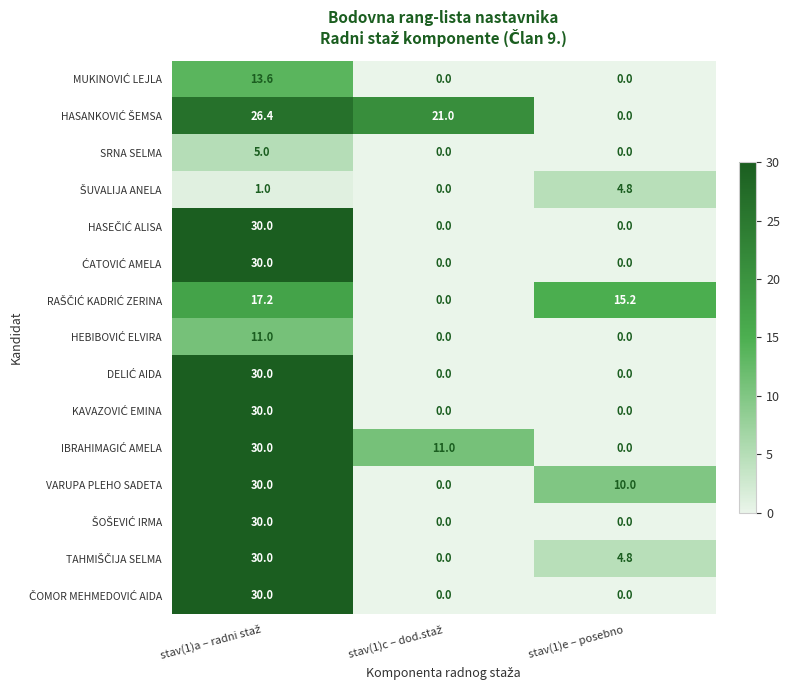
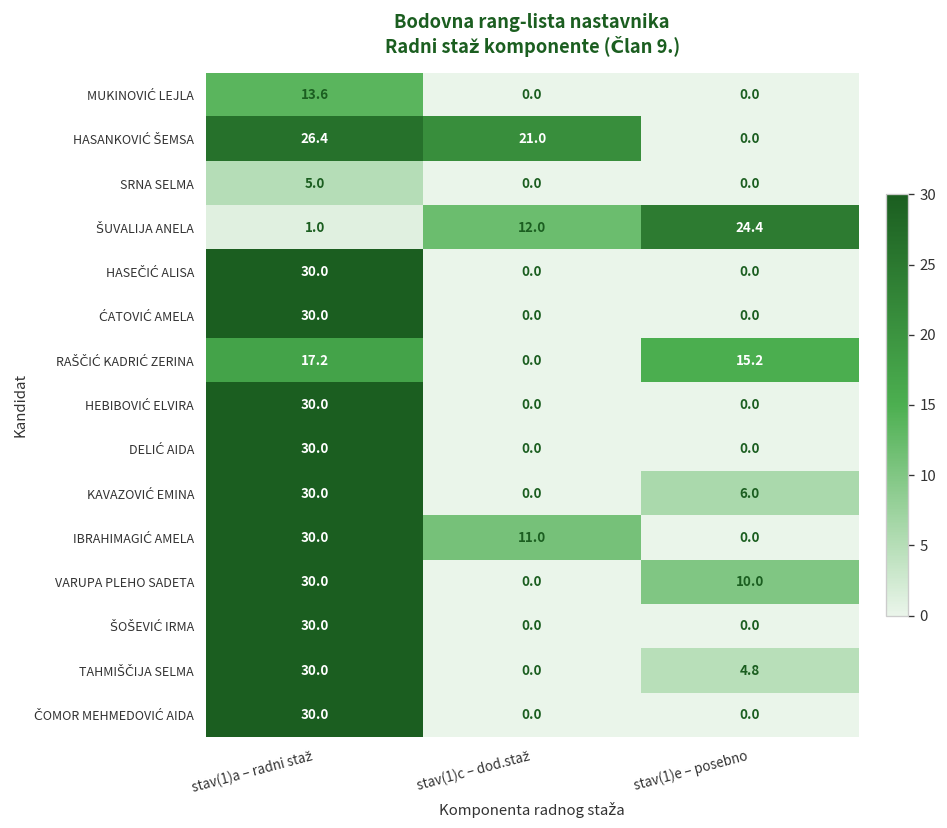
  {
    "MUKINOVIĆ LEJLA": {
      "stav(1)a – radni staž": 13.6,
      "stav(1)c – dod.staž": 0.0,
      "stav(1)e – posebno": 0.0
    },
    "HASANKOVIĆ ŠEMSA": {
      "stav(1)a – radni staž": 26.4,
      "stav(1)c – dod.staž": 21.0,
      "stav(1)e – posebno": 0.0
    },
    "SRNA SELMA": {
      "stav(1)a – radni staž": 5.0,
      "stav(1)c – dod.staž": 0.0,
      "stav(1)e – posebno": 0.0
    },
    "ŠUVALIJA ANELA": {
      "stav(1)a – radni staž": 1.0,
-     "stav(1)c – dod.staž": 0.0,
-     "stav(1)e – posebno": 4.8
+     "stav(1)c – dod.staž": 12.0,
+     "stav(1)e – posebno": 24.4
    },
    "HASEČIĆ ALISA": {
      "stav(1)a – radni staž": 30.0,
      "stav(1)c – dod.staž": 0.0,
      "stav(1)e – posebno": 0.0
    },
    "ĆATOVIĆ AMELA": {
      "stav(1)a – radni staž": 30.0,
      "stav(1)c – dod.staž": 0.0,
      "stav(1)e – posebno": 0.0
    },
    "RAŠČIĆ KADRIĆ ZERINA": {
      "stav(1)a – radni staž": 17.2,
      "stav(1)c – dod.staž": 0.0,
      "stav(1)e – posebno": 15.2
    },
    "HEBIBOVIĆ ELVIRA": {
-     "stav(1)a – radni staž": 11.0,
+     "stav(1)a – radni staž": 30.0,
      "stav(1)c – dod.staž": 0.0,
      "stav(1)e – posebno": 0.0
    },
    "DELIĆ AIDA": {
      "stav(1)a – radni staž": 30.0,
      "stav(1)c – dod.staž": 0.0,
      "stav(1)e – posebno": 0.0
    },
    "KAVAZOVIĆ EMINA": {
      "stav(1)a – radni staž": 30.0,
      "stav(1)c – dod.staž": 0.0,
-     "stav(1)e – posebno": 0.0
+     "stav(1)e – posebno": 6.0
    },
    "IBRAHIMAGIĆ AMELA": {
      "stav(1)a – radni staž": 30.0,
      "stav(1)c – dod.staž": 11.0,
      "stav(1)e – posebno": 0.0
    },
    "VARUPA PLEHO SADETA": {
      "stav(1)a – radni staž": 30.0,
      "stav(1)c – dod.staž": 0.0,
      "stav(1)e – posebno": 10.0
    },
    "ŠOŠEVIĆ IRMA": {
      "stav(1)a – radni staž": 30.0,
      "stav(1)c – dod.staž": 0.0,
      "stav(1)e – posebno": 0.0
    },
    "TAHMIŠČIJA SELMA": {
      "stav(1)a – radni staž": 30.0,
      "stav(1)c – dod.staž": 0.0,
      "stav(1)e – posebno": 4.8
    },
    "ČOMOR MEHMEDOVIĆ AIDA": {
      "stav(1)a – radni staž": 30.0,
      "stav(1)c – dod.staž": 0.0,
      "stav(1)e – posebno": 0.0
    }
  }
